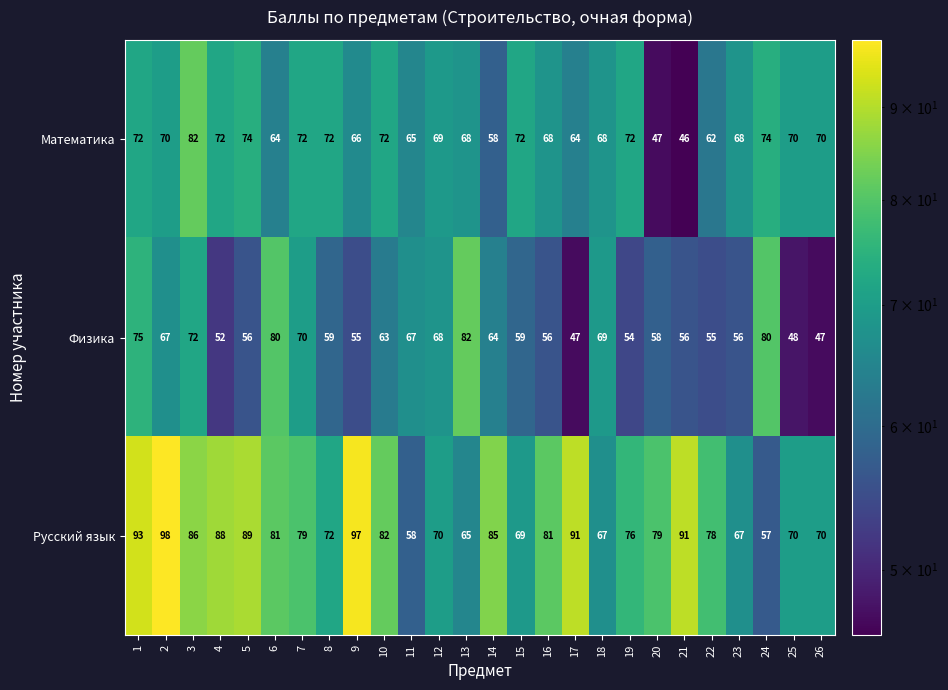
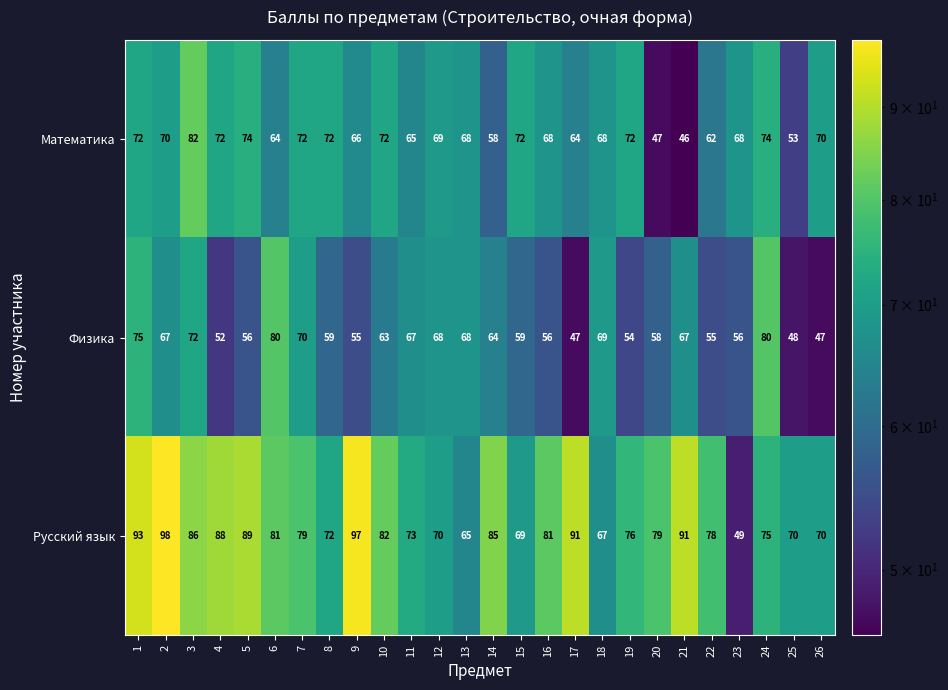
  {
    "Математика": {
      "1": 72,
      "2": 70,
      "3": 82,
      "4": 72,
      "5": 74,
      "6": 64,
      "7": 72,
      "8": 72,
      "9": 66,
      "10": 72,
      "11": 65,
      "12": 69,
      "13": 68,
      "14": 58,
      "15": 72,
      "16": 68,
      "17": 64,
      "18": 68,
      "19": 72,
      "20": 47,
      "21": 46,
      "22": 62,
      "23": 68,
      "24": 74,
-     "25": 70,
+     "25": 53,
      "26": 70
    },
    "Физика": {
      "1": 75,
      "2": 67,
      "3": 72,
      "4": 52,
      "5": 56,
      "6": 80,
      "7": 70,
      "8": 59,
      "9": 55,
      "10": 63,
      "11": 67,
      "12": 68,
-     "13": 82,
+     "13": 68,
      "14": 64,
      "15": 59,
      "16": 56,
      "17": 47,
      "18": 69,
      "19": 54,
      "20": 58,
-     "21": 56,
+     "21": 67,
      "22": 55,
      "23": 56,
      "24": 80,
      "25": 48,
      "26": 47
    },
    "Русский язык": {
      "1": 93,
      "2": 98,
      "3": 86,
      "4": 88,
      "5": 89,
      "6": 81,
      "7": 79,
      "8": 72,
      "9": 97,
      "10": 82,
-     "11": 58,
+     "11": 73,
      "12": 70,
      "13": 65,
      "14": 85,
      "15": 69,
      "16": 81,
      "17": 91,
      "18": 67,
      "19": 76,
      "20": 79,
      "21": 91,
      "22": 78,
-     "23": 67,
-     "24": 57,
+     "23": 49,
+     "24": 75,
      "25": 70,
      "26": 70
    }
  }
